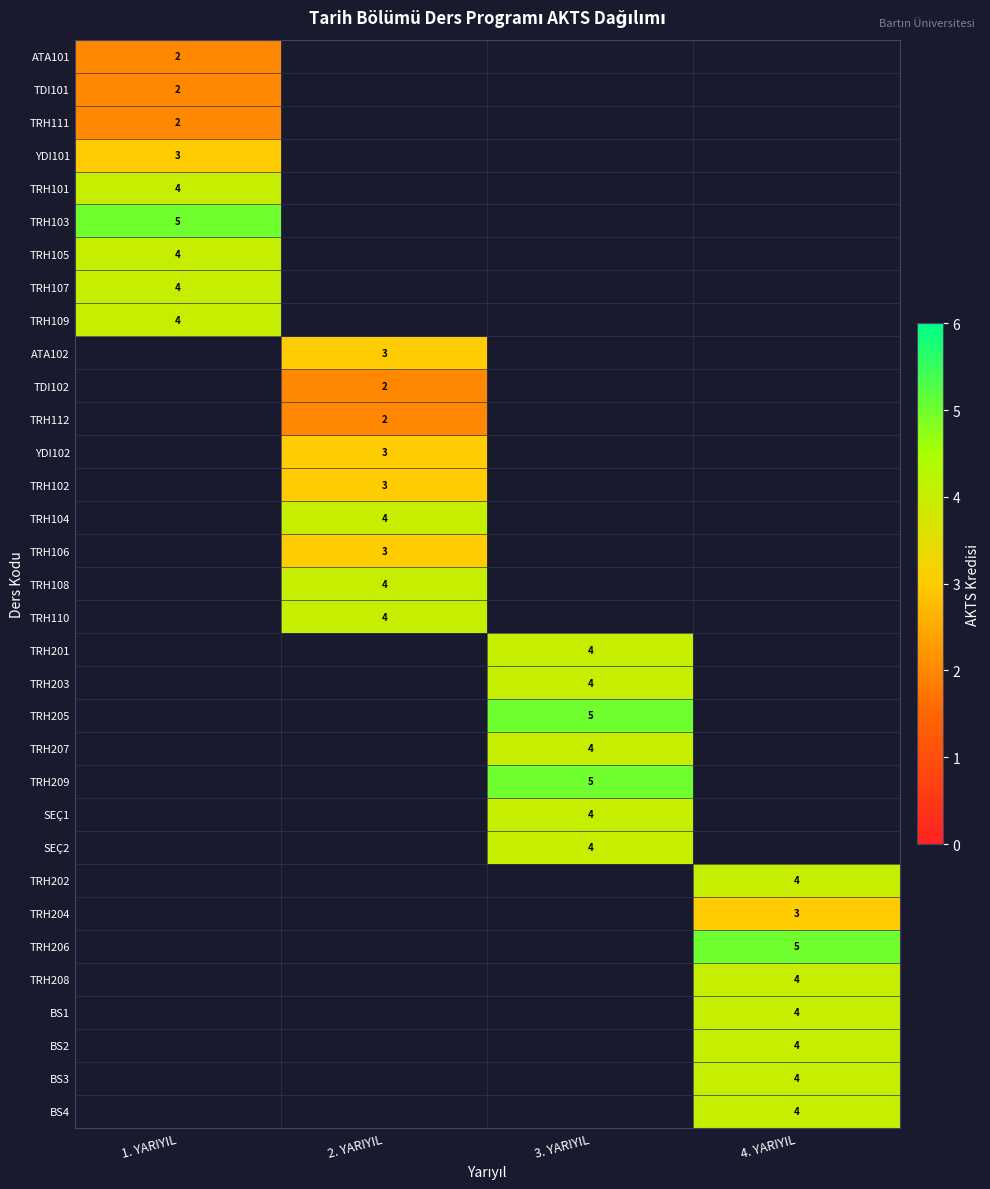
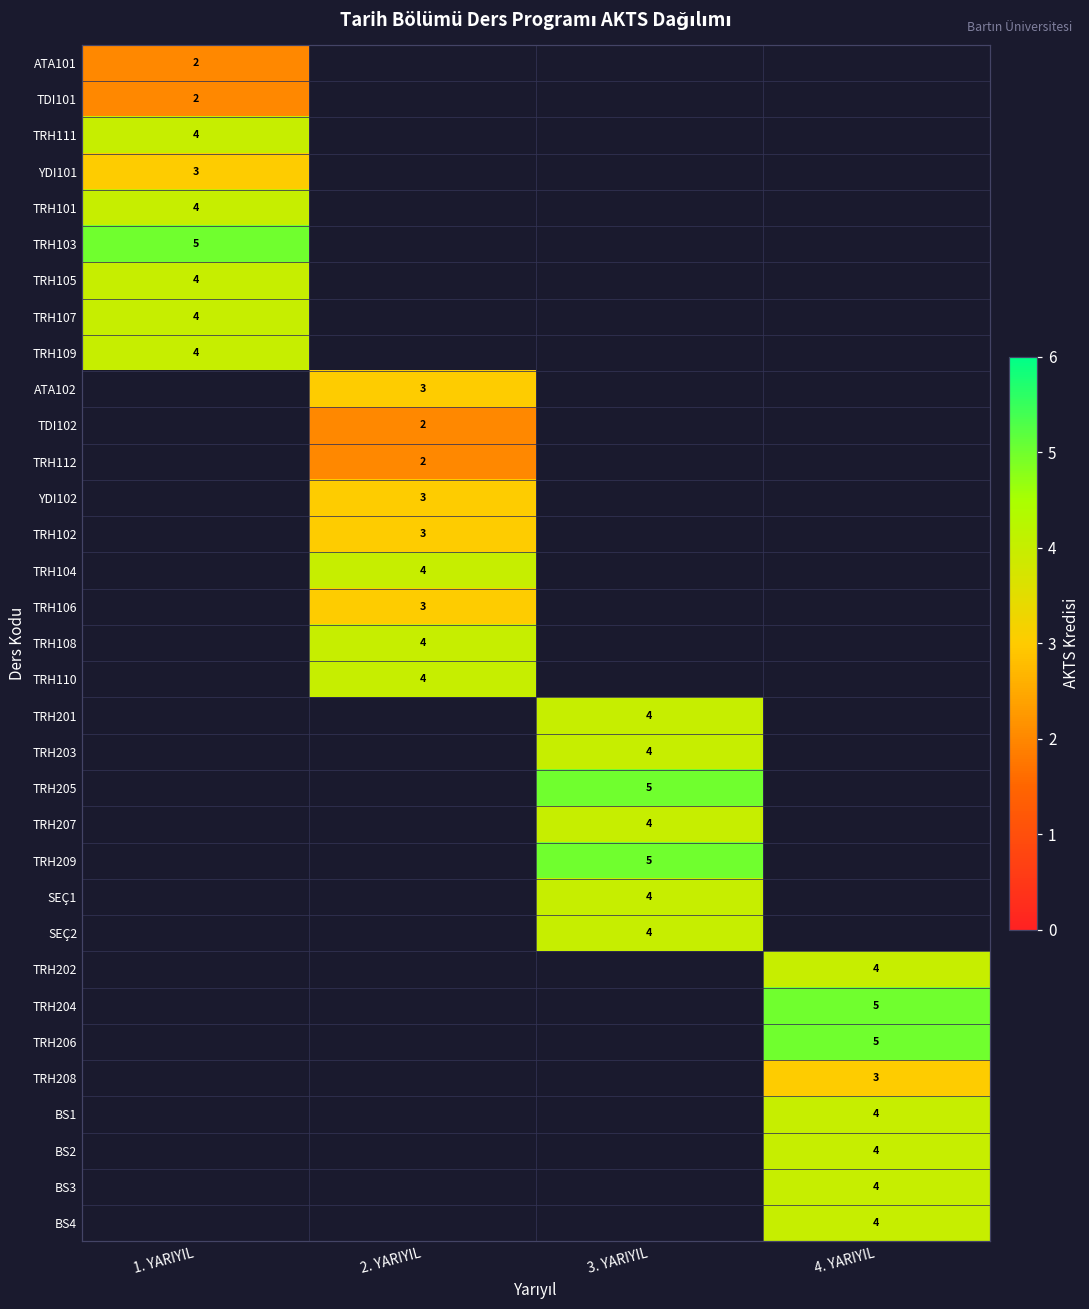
  {
    "ATA101": {
      "1. YARIYIL": 2
    },
    "TDI101": {
      "1. YARIYIL": 2
    },
    "TRH111": {
-     "1. YARIYIL": 2
+     "1. YARIYIL": 4
    },
    "YDI101": {
      "1. YARIYIL": 3
    },
    "TRH101": {
      "1. YARIYIL": 4
    },
    "TRH103": {
      "1. YARIYIL": 5
    },
    "TRH105": {
      "1. YARIYIL": 4
    },
    "TRH107": {
      "1. YARIYIL": 4
    },
    "TRH109": {
      "1. YARIYIL": 4
    },
    "ATA102": {
      "2. YARIYIL": 3
    },
    "TDI102": {
      "2. YARIYIL": 2
    },
    "TRH112": {
      "2. YARIYIL": 2
    },
    "YDI102": {
      "2. YARIYIL": 3
    },
    "TRH102": {
      "2. YARIYIL": 3
    },
    "TRH104": {
      "2. YARIYIL": 4
    },
    "TRH106": {
      "2. YARIYIL": 3
    },
    "TRH108": {
      "2. YARIYIL": 4
    },
    "TRH110": {
      "2. YARIYIL": 4
    },
    "TRH201": {
      "3. YARIYIL": 4
    },
    "TRH203": {
      "3. YARIYIL": 4
    },
    "TRH205": {
      "3. YARIYIL": 5
    },
    "TRH207": {
      "3. YARIYIL": 4
    },
    "TRH209": {
      "3. YARIYIL": 5
    },
    "SEÇ1": {
      "3. YARIYIL": 4
    },
    "SEÇ2": {
      "3. YARIYIL": 4
    },
    "TRH202": {
      "4. YARIYIL": 4
    },
    "TRH204": {
-     "4. YARIYIL": 3
+     "4. YARIYIL": 5
    },
    "TRH206": {
      "4. YARIYIL": 5
    },
    "TRH208": {
-     "4. YARIYIL": 4
+     "4. YARIYIL": 3
    },
    "BS1": {
      "4. YARIYIL": 4
    },
    "BS2": {
      "4. YARIYIL": 4
    },
    "BS3": {
      "4. YARIYIL": 4
    },
    "BS4": {
      "4. YARIYIL": 4
    }
  }
